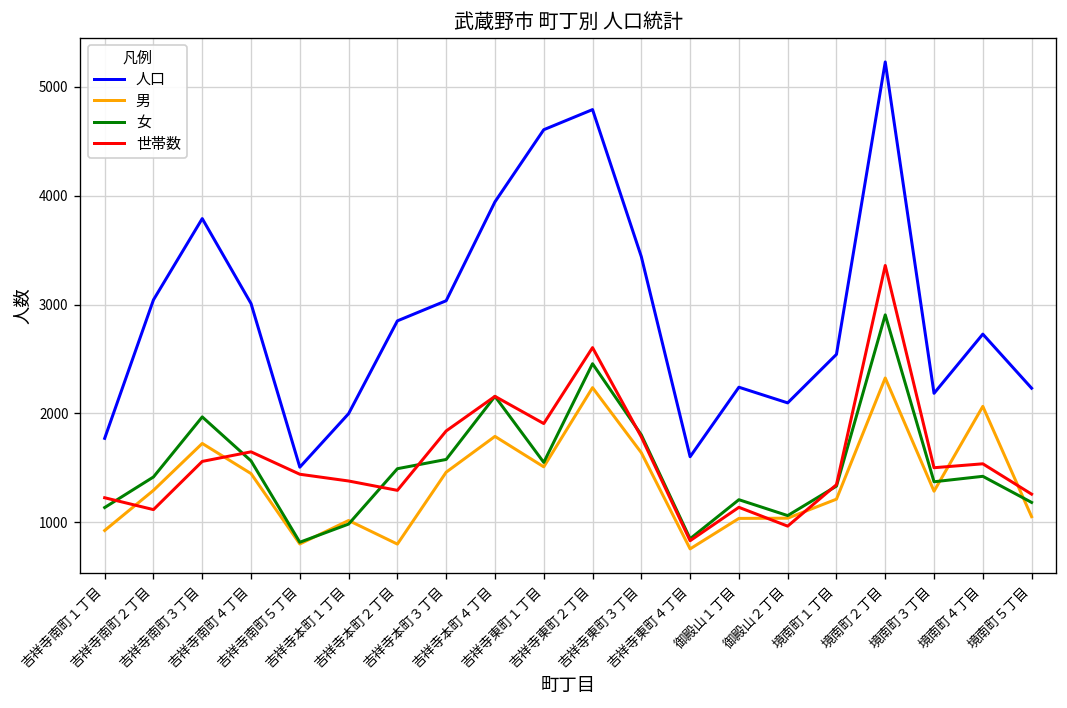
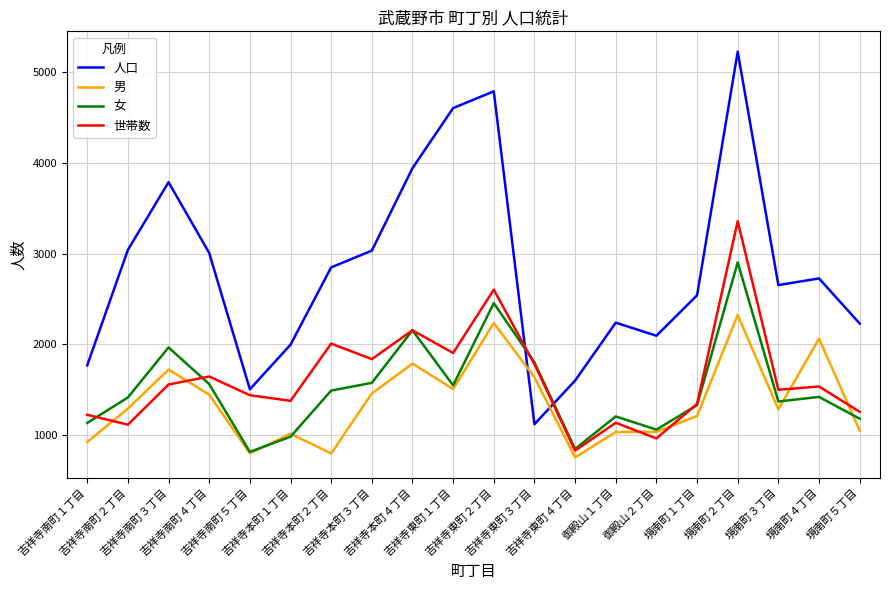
  {
    "人口": {
      "吉祥寺南町１丁目": 1800,
      "吉祥寺南町２丁目": 3000,
      "吉祥寺南町３丁目": 3800,
      "吉祥寺南町４丁目": 3000,
      "吉祥寺南町５丁目": 1500,
      "吉祥寺本町１丁目": 2000,
      "吉祥寺本町２丁目": 2900,
      "吉祥寺本町３丁目": 3000,
      "吉祥寺本町４丁目": 3900,
      "吉祥寺東町１丁目": 4600,
      "吉祥寺東町２丁目": 4800,
-     "吉祥寺東町３丁目": 3400,
+     "吉祥寺東町３丁目": 1100,
      "吉祥寺東町４丁目": 1600,
      "御殿山１丁目": 2200,
      "御殿山２丁目": 2100,
      "境南町１丁目": 2500,
      "境南町２丁目": 5200,
-     "境南町３丁目": 2200,
+     "境南町３丁目": 2700,
      "境南町４丁目": 2700,
      "境南町５丁目": 2200
    },
    "男": {
      "吉祥寺南町１丁目": 900,
      "吉祥寺南町２丁目": 1300,
      "吉祥寺南町３丁目": 1700,
      "吉祥寺南町４丁目": 1400,
      "吉祥寺本町１丁目": 1000,
      "吉祥寺本町２丁目": 800,
      "吉祥寺本町３丁目": 1500,
      "吉祥寺本町４丁目": 1800,
      "吉祥寺東町１丁目": 1500,
      "吉祥寺東町２丁目": 2200,
      "吉祥寺東町３丁目": 1600,
      "吉祥寺東町４丁目": 800,
      "御殿山１丁目": 1000,
      "境南町１丁目": 1200,
      "境南町２丁目": 2300,
      "境南町３丁目": 1300,
      "境南町４丁目": 2100,
      "境南町５丁目": 1100
    },
    "女": {
      "吉祥寺南町１丁目": 1100,
      "吉祥寺南町２丁目": 1400,
      "吉祥寺南町３丁目": 2000,
      "吉祥寺南町４丁目": 1600,
      "吉祥寺本町１丁目": 1000,
      "吉祥寺本町２丁目": 1500,
      "吉祥寺本町３丁目": 1600,
      "吉祥寺東町１丁目": 1500,
      "吉祥寺東町２丁目": 2500,
      "御殿山１丁目": 1200,
      "境南町２丁目": 2900,
      "境南町３丁目": 1400,
      "境南町４丁目": 1400,
      "境南町５丁目": 1200
    },
    "世帯数": {
      "吉祥寺南町１丁目": 1200,
      "吉祥寺南町２丁目": 1100,
      "吉祥寺南町３丁目": 1600,
      "吉祥寺南町４丁目": 1600,
      "吉祥寺南町５丁目": 1400,
      "吉祥寺本町１丁目": 1400,
-     "吉祥寺本町２丁目": 1300,
+     "吉祥寺本町２丁目": 2000,
      "吉祥寺本町３丁目": 1800,
      "吉祥寺東町１丁目": 1900,
      "吉祥寺東町２丁目": 2600,
      "御殿山１丁目": 1100,
      "御殿山２丁目": 1000,
      "境南町２丁目": 3400,
      "境南町３丁目": 1500,
      "境南町４丁目": 1500,
      "境南町５丁目": 1300
    }
  }
